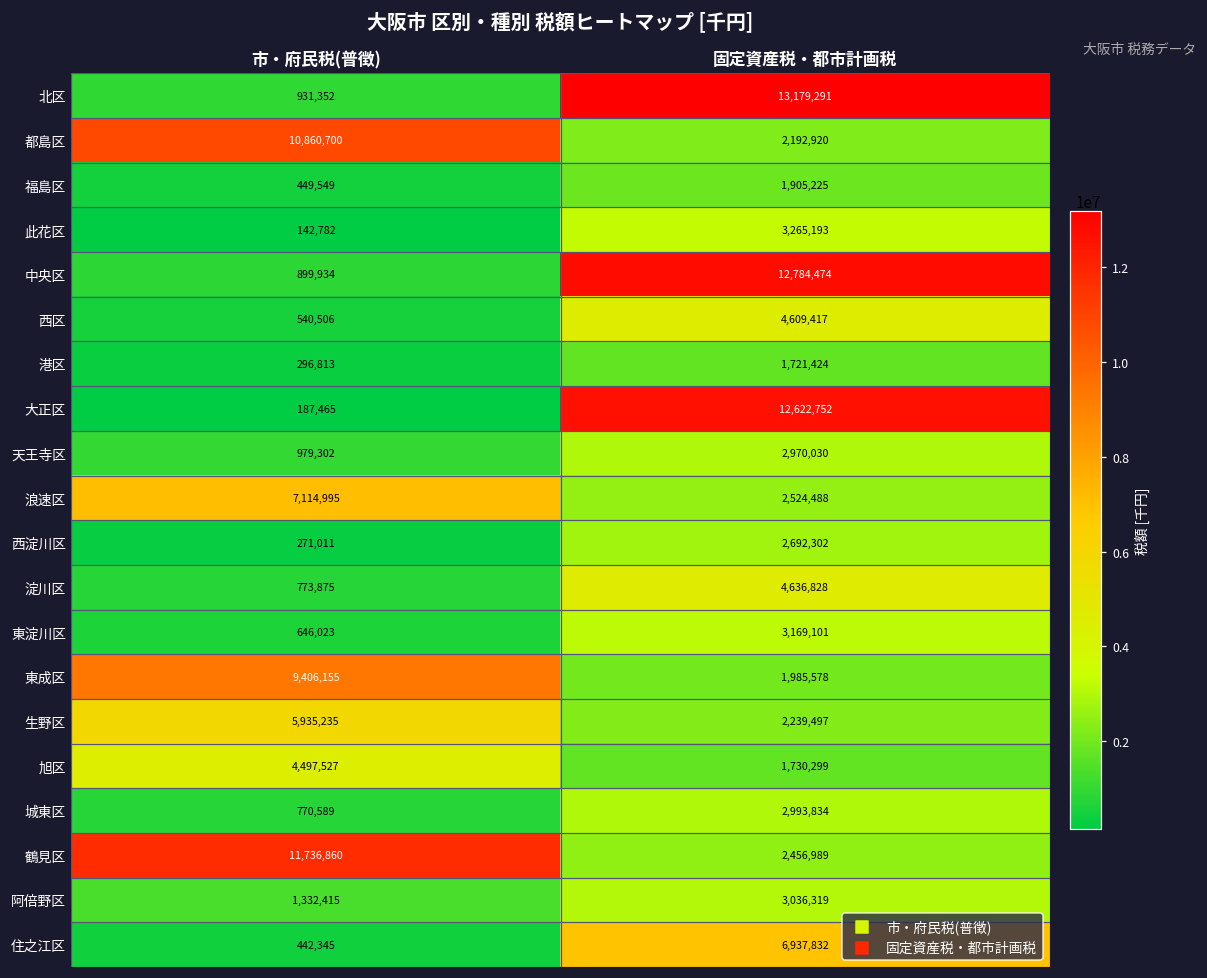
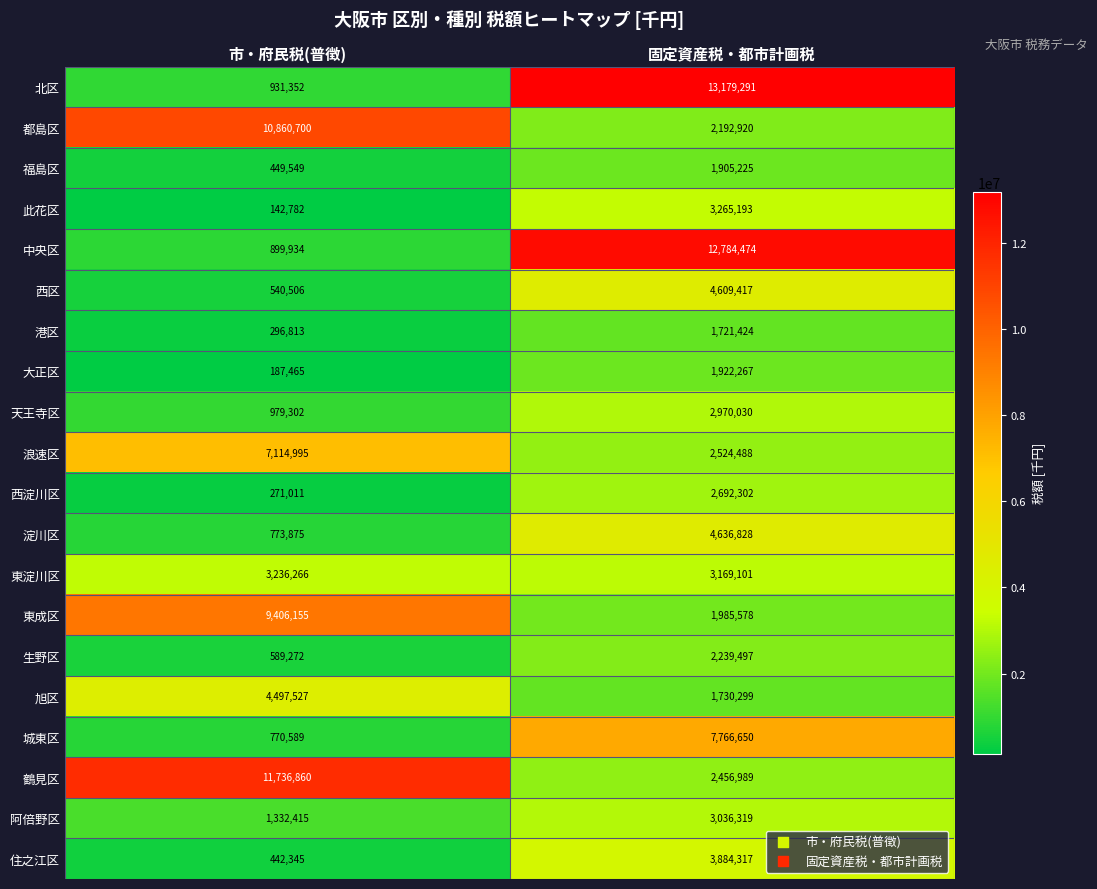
  {
    "北区": {
      "市・府民税(普徴)": "931,352",
      "固定資産税・都市計画税": "13,179,291"
    },
    "都島区": {
      "市・府民税(普徴)": "10,860,700",
      "固定資産税・都市計画税": "2,192,920"
    },
    "福島区": {
      "市・府民税(普徴)": "449,549",
      "固定資産税・都市計画税": "1,905,225"
    },
    "此花区": {
      "市・府民税(普徴)": "142,782",
      "固定資産税・都市計画税": "3,265,193"
    },
    "中央区": {
      "市・府民税(普徴)": "899,934",
      "固定資産税・都市計画税": "12,784,474"
    },
    "西区": {
      "市・府民税(普徴)": "540,506",
      "固定資産税・都市計画税": "4,609,417"
    },
    "港区": {
      "市・府民税(普徴)": "296,813",
      "固定資産税・都市計画税": "1,721,424"
    },
    "大正区": {
      "市・府民税(普徴)": "187,465",
-     "固定資産税・都市計画税": "12,622,752"
+     "固定資産税・都市計画税": "1,922,267"
    },
    "天王寺区": {
      "市・府民税(普徴)": "979,302",
      "固定資産税・都市計画税": "2,970,030"
    },
    "浪速区": {
      "市・府民税(普徴)": "7,114,995",
      "固定資産税・都市計画税": "2,524,488"
    },
    "西淀川区": {
      "市・府民税(普徴)": "271,011",
      "固定資産税・都市計画税": "2,692,302"
    },
    "淀川区": {
      "市・府民税(普徴)": "773,875",
      "固定資産税・都市計画税": "4,636,828"
    },
    "東淀川区": {
-     "市・府民税(普徴)": "646,023",
+     "市・府民税(普徴)": "3,236,266",
      "固定資産税・都市計画税": "3,169,101"
    },
    "東成区": {
      "市・府民税(普徴)": "9,406,155",
      "固定資産税・都市計画税": "1,985,578"
    },
    "生野区": {
-     "市・府民税(普徴)": "5,935,235",
+     "市・府民税(普徴)": "589,272",
      "固定資産税・都市計画税": "2,239,497"
    },
    "旭区": {
      "市・府民税(普徴)": "4,497,527",
      "固定資産税・都市計画税": "1,730,299"
    },
    "城東区": {
      "市・府民税(普徴)": "770,589",
-     "固定資産税・都市計画税": "2,993,834"
+     "固定資産税・都市計画税": "7,766,650"
    },
    "鶴見区": {
      "市・府民税(普徴)": "11,736,860",
      "固定資産税・都市計画税": "2,456,989"
    },
    "阿倍野区": {
      "市・府民税(普徴)": "1,332,415",
      "固定資産税・都市計画税": "3,036,319"
    },
    "住之江区": {
      "市・府民税(普徴)": "442,345",
-     "固定資産税・都市計画税": "6,937,832"
+     "固定資産税・都市計画税": "3,884,317"
    }
  }
